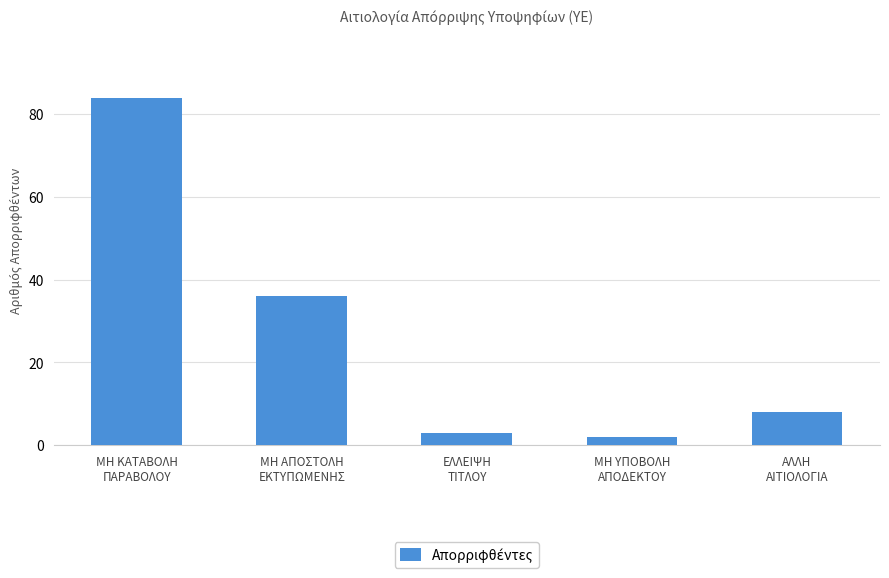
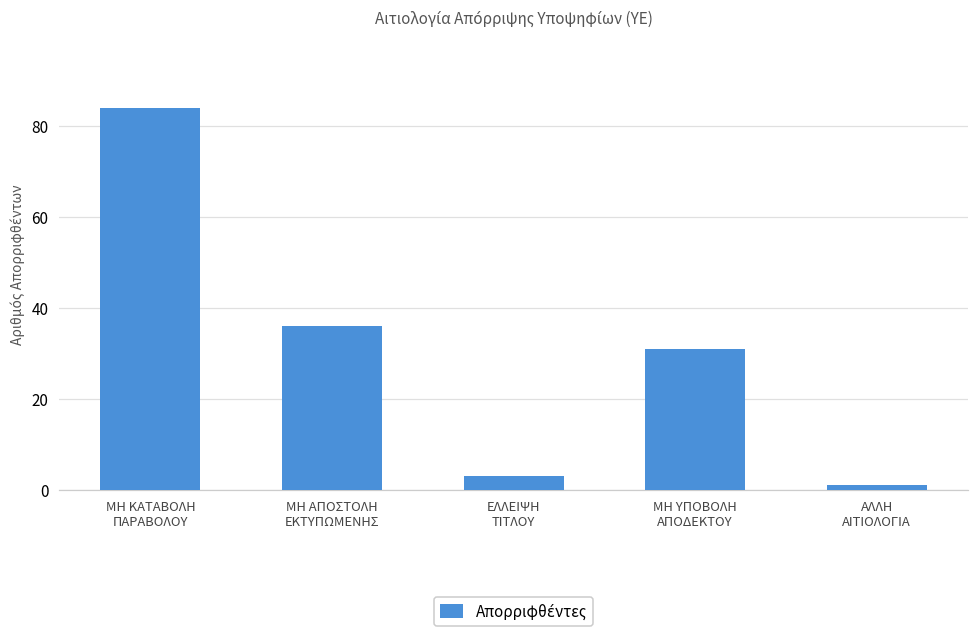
  {
    "ΜΗ ΚΑΤΑΒΟΛΗ ΠΑΡΑΒΟΛΟΥ": 84,
    "ΜΗ ΑΠΟΣΤΟΛΗ ΕΚΤΥΠΩΜΕΝΗΣ": 36,
    "ΕΛΛΕΙΨΗ ΤΙΤΛΟΥ": 3,
-   "ΜΗ ΥΠΟΒΟΛΗ ΑΠΟΔΕΚΤΟΥ": 2,
-   "ΑΛΛΗ ΑΙΤΙΟΛΟΓΙΑ": 8
+   "ΜΗ ΥΠΟΒΟΛΗ ΑΠΟΔΕΚΤΟΥ": 31,
+   "ΑΛΛΗ ΑΙΤΙΟΛΟΓΙΑ": 1
  }
